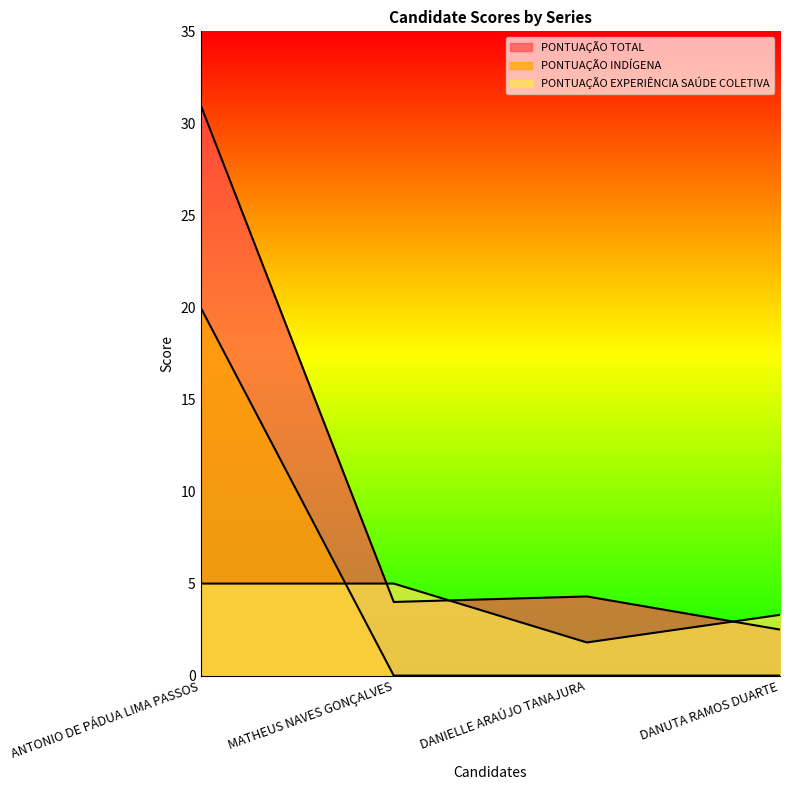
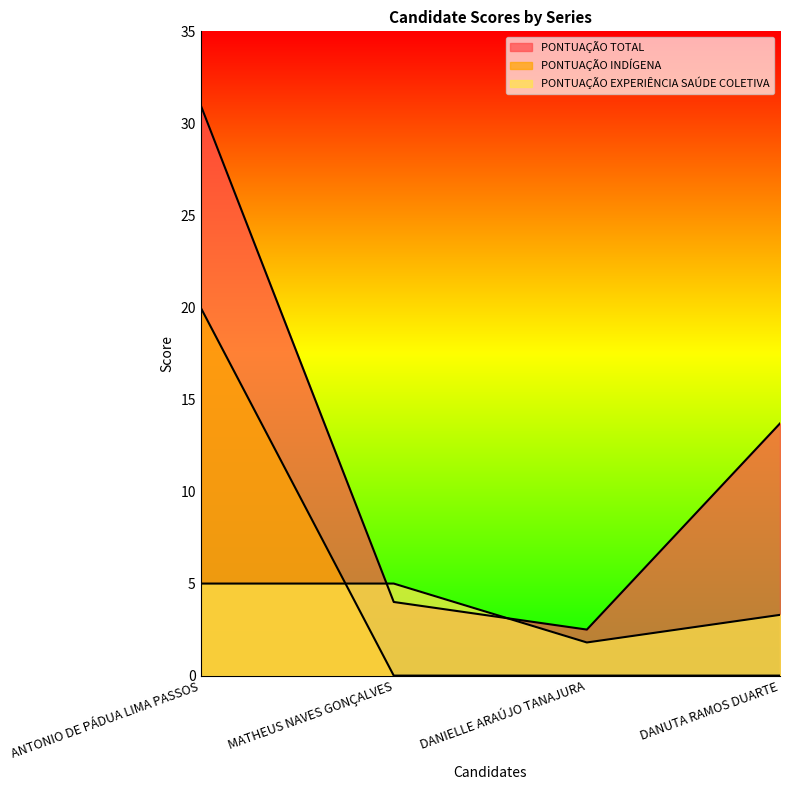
  {
    "PONTUAÇÃO TOTAL": {
      "ANTONIO DE PÁDUA LIMA PASSOS": 31.0,
      "MATHEUS NAVES GONÇALVES": 4.0,
-     "DANIELLE ARAÚJO TANAJURA": 4.3,
-     "DANUTA RAMOS DUARTE": 2.5
+     "DANIELLE ARAÚJO TANAJURA": 2.5,
+     "DANUTA RAMOS DUARTE": 13.7
    },
    "PONTUAÇÃO INDÍGENA": {
      "ANTONIO DE PÁDUA LIMA PASSOS": 20.0,
      "MATHEUS NAVES GONÇALVES": 0.0,
      "DANIELLE ARAÚJO TANAJURA": 0.0,
      "DANUTA RAMOS DUARTE": 0.0
    },
    "PONTUAÇÃO EXPERIÊNCIA SAÚDE COLETIVA": {
      "ANTONIO DE PÁDUA LIMA PASSOS": 5.0,
      "MATHEUS NAVES GONÇALVES": 5.0,
      "DANIELLE ARAÚJO TANAJURA": 1.8,
      "DANUTA RAMOS DUARTE": 3.3
    }
  }
